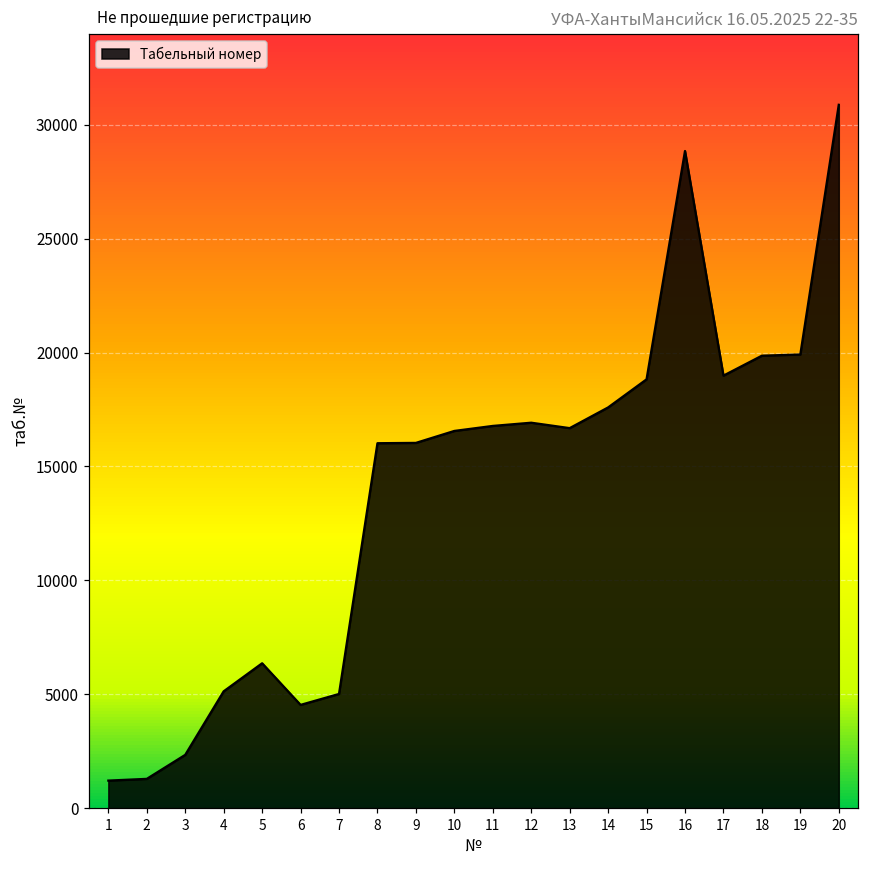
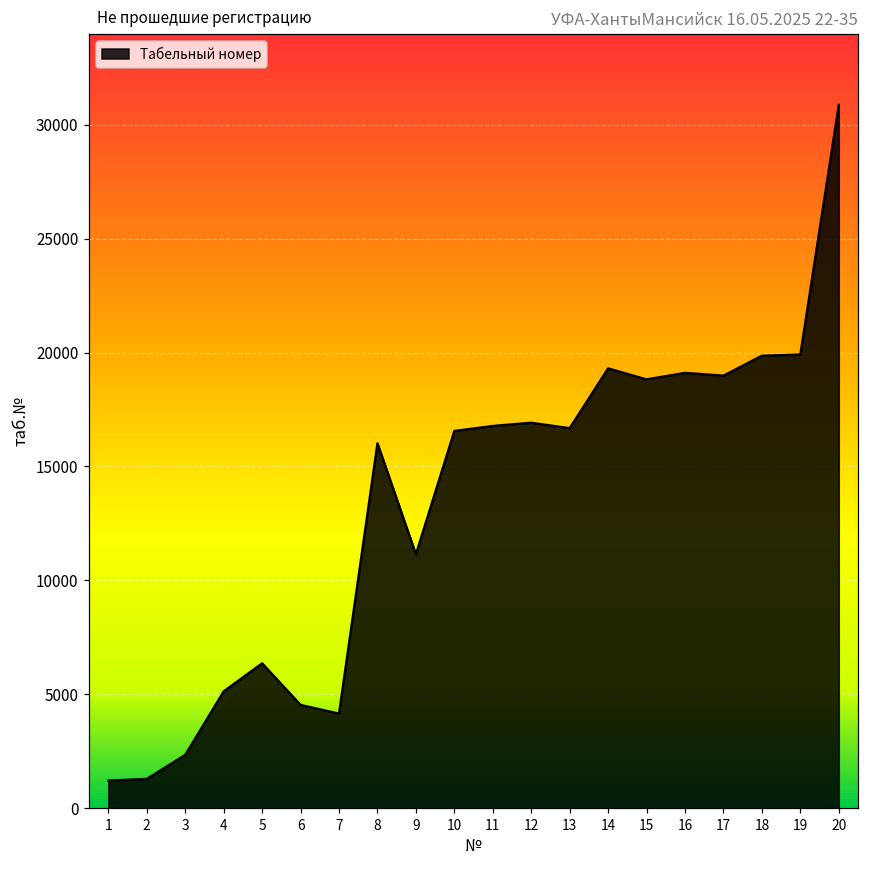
  {
    "1": 1200,
    "2": 1300,
    "3": 2300,
    "4": 5100,
    "5": 6400,
    "6": 4500,
-   "7": 5000,
+   "7": 4200,
    "8": 16000,
-   "9": 16000,
+   "9": 11100,
    "10": 16600,
    "11": 16800,
    "12": 16900,
    "13": 16700,
-   "14": 17600,
+   "14": 19300,
    "15": 18800,
-   "16": 28800,
+   "16": 19100,
    "17": 19000,
    "18": 19900,
    "19": 19900,
    "20": 30900
  }
